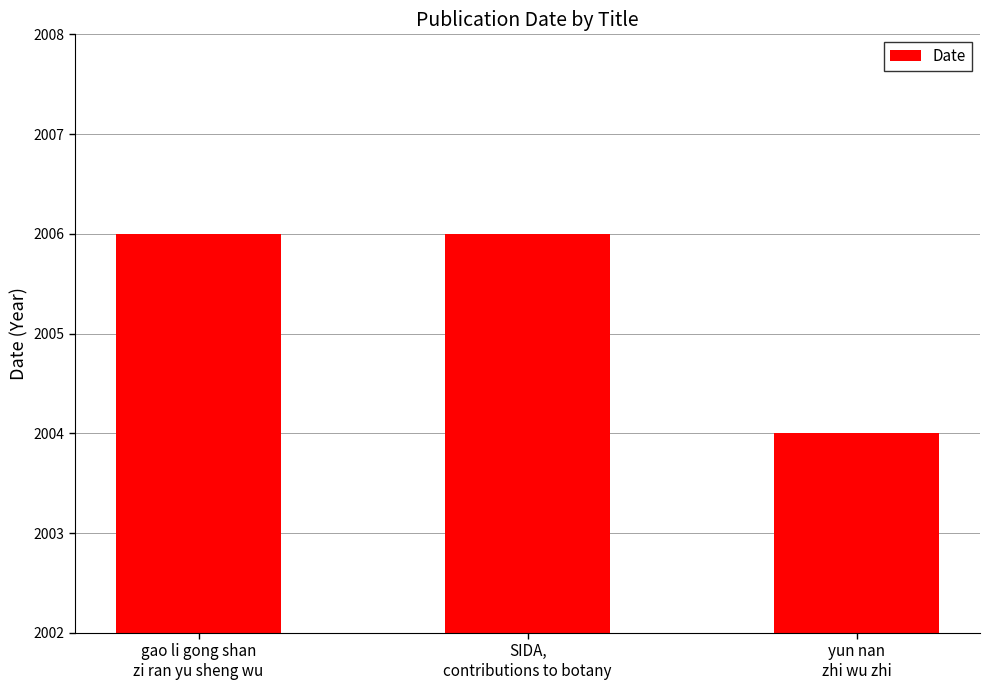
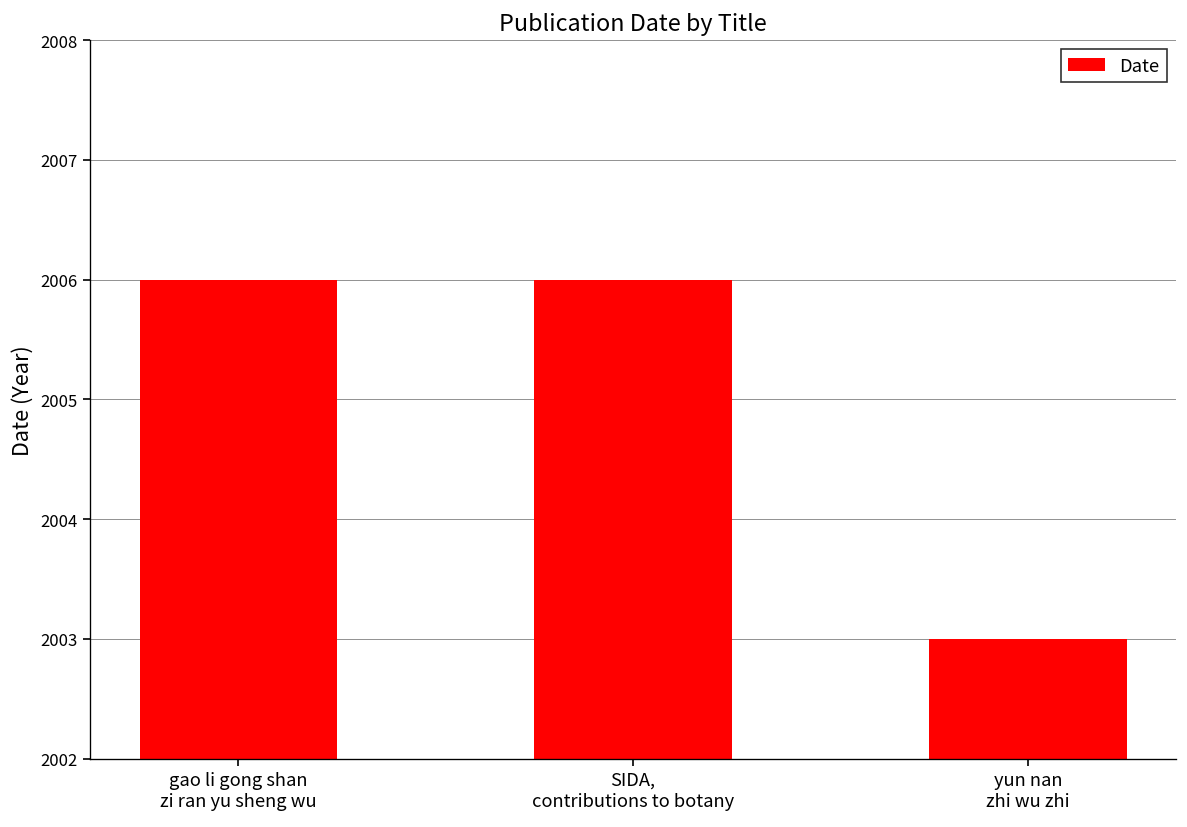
  {
    "gao li gong shan zi ran yu sheng wu": 2006,
    "SIDA, contributions to botany": 2006,
-   "yun nan zhi wu zhi": 2004
+   "yun nan zhi wu zhi": 2003
  }
